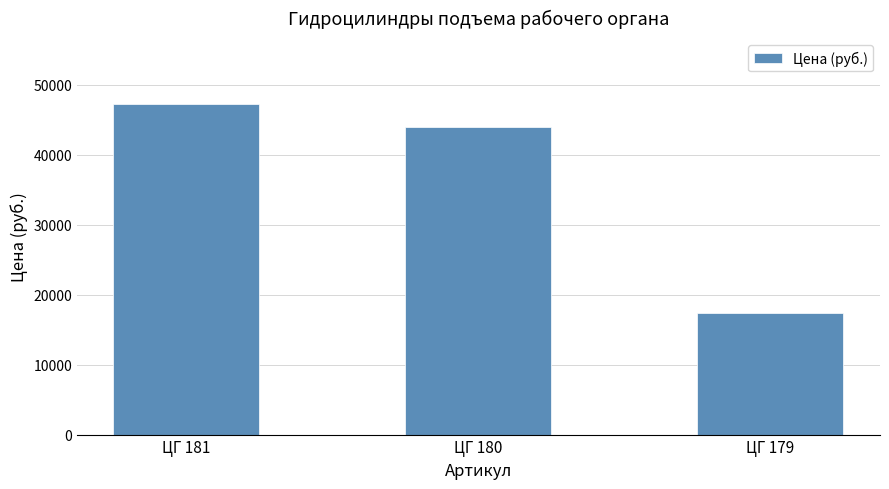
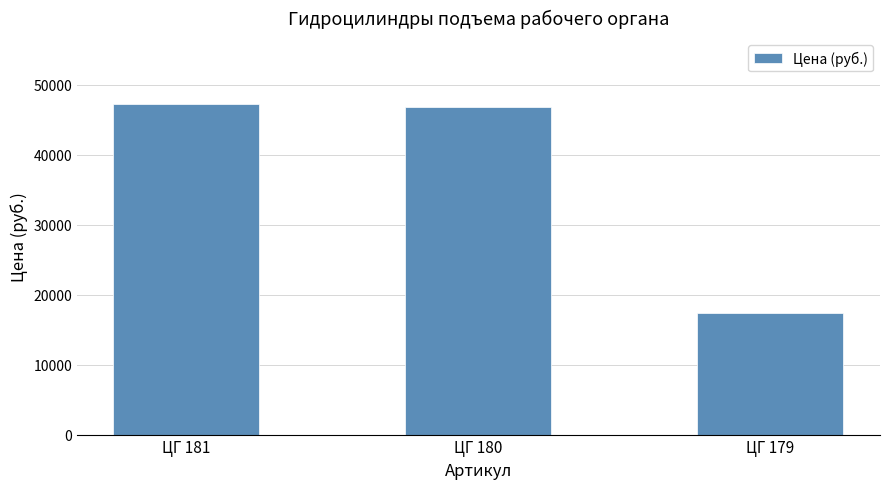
  {
    "ЦГ 181": 47000,
-   "ЦГ 180": 44000,
+   "ЦГ 180": 47000,
    "ЦГ 179": 17000
  }
